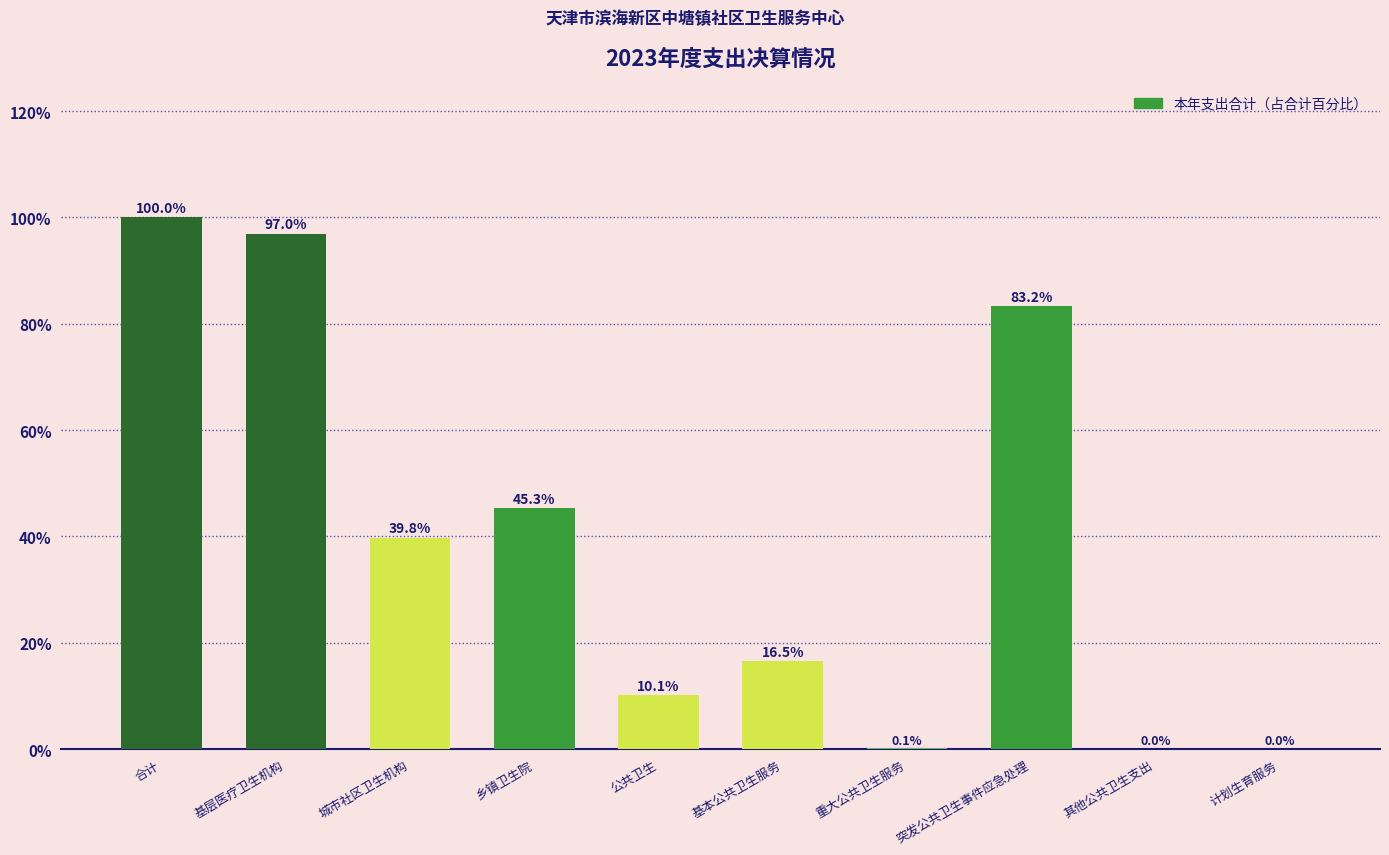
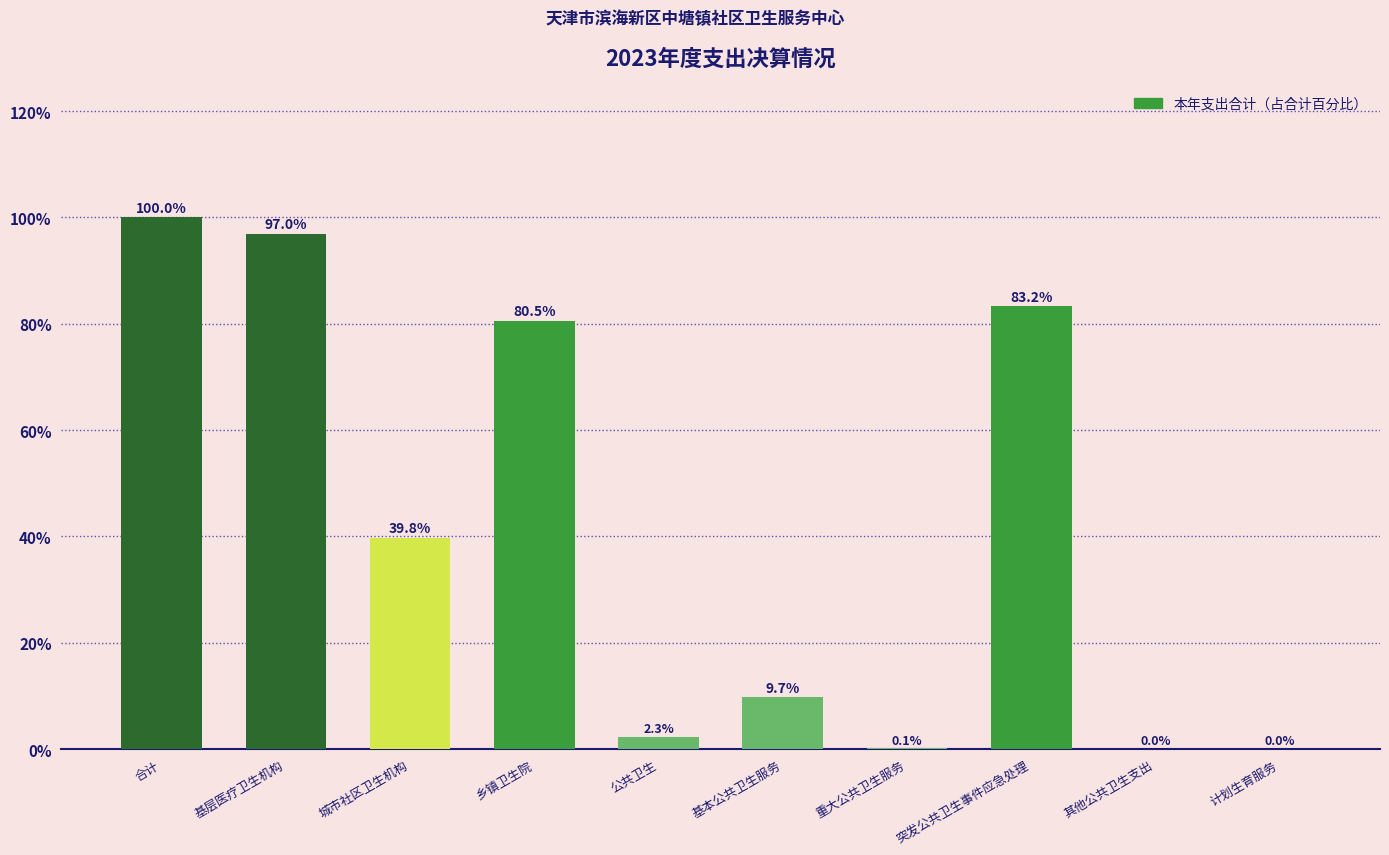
  {
    "合计": "100.0%",
    "基层医疗卫生机构": "97.0%",
    "城市社区卫生机构": "39.8%",
-   "乡镇卫生院": "45.3%",
-   "公共卫生": "10.1%",
-   "基本公共卫生服务": "16.5%",
+   "乡镇卫生院": "80.5%",
+   "公共卫生": "2.3%",
+   "基本公共卫生服务": "9.7%",
    "重大公共卫生服务": "0.1%",
    "突发公共卫生事件应急处理": "83.2%",
    "其他公共卫生支出": "0.0%",
    "计划生育服务": "0.0%"
  }
